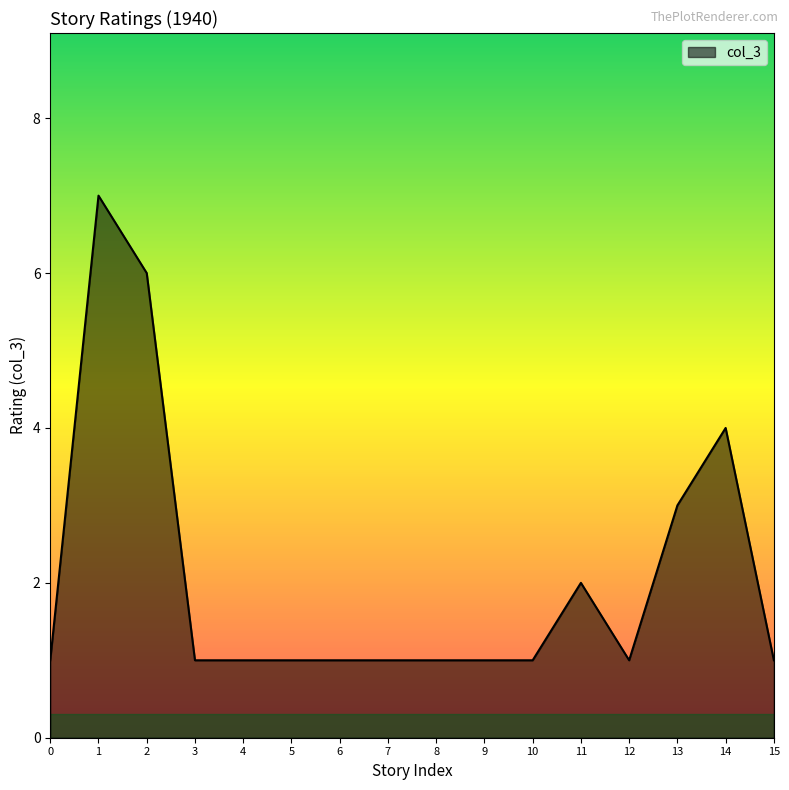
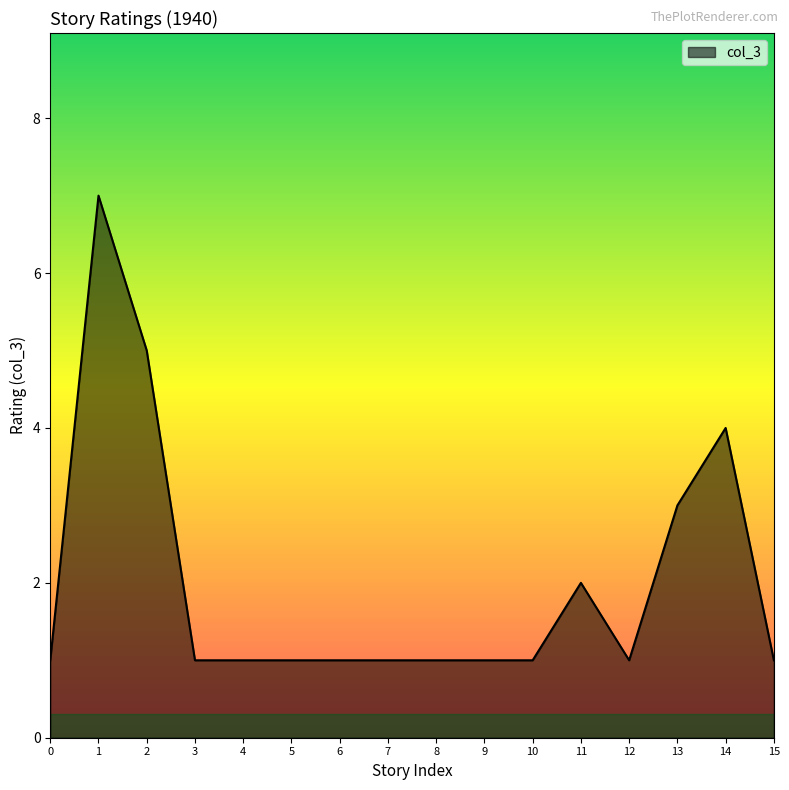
  {
    "0": 1,
    "1": 7,
-   "2": 6,
+   "2": 5,
    "3": 1,
    "4": 1,
    "5": 1,
    "6": 1,
    "7": 1,
    "8": 1,
    "9": 1,
    "10": 1,
    "11": 2,
    "12": 1,
    "13": 3,
    "14": 4,
    "15": 1
  }
